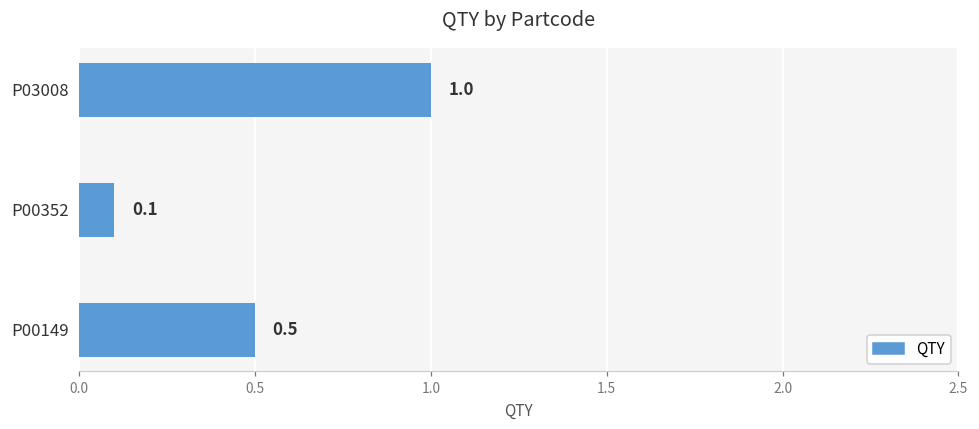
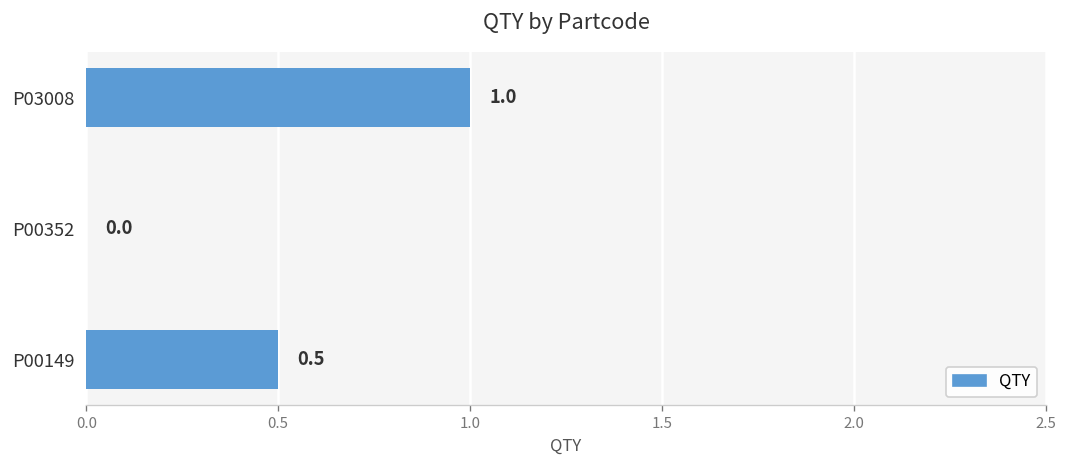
  {
    "P03008": 1.0,
-   "P00352": 0.1,
+   "P00352": 0.0,
    "P00149": 0.5
  }
